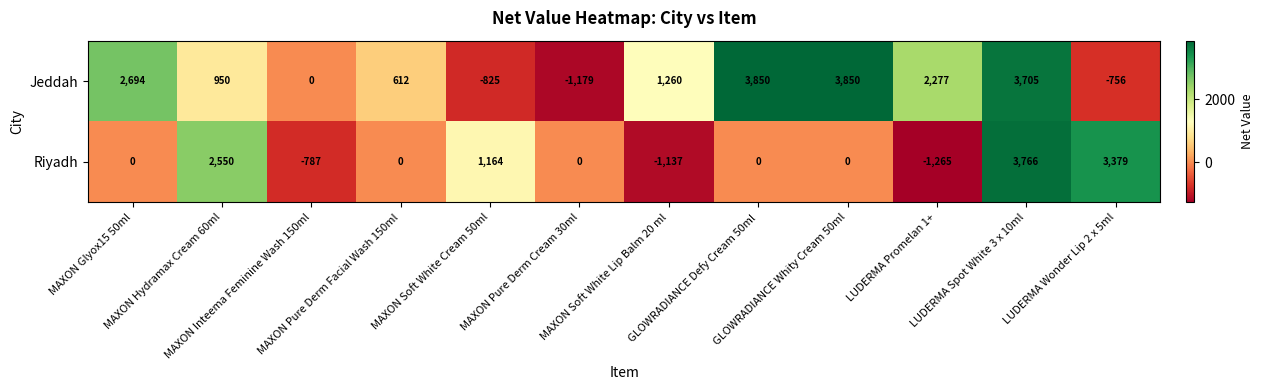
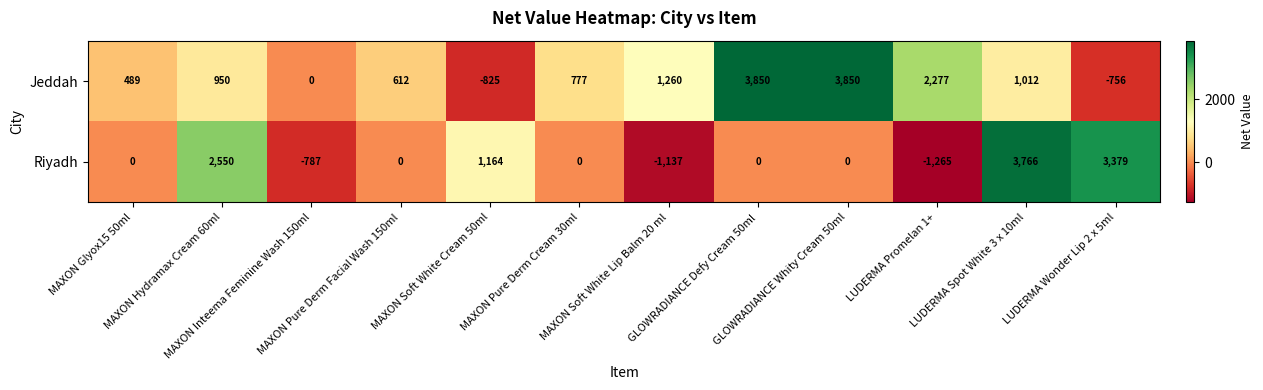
  {
    "Jeddah": {
-     "MAXON Glyox15 50ml": "2,694",
+     "MAXON Glyox15 50ml": "489",
      "MAXON Hydramax Cream 60ml": "950",
      "MAXON Inteema Feminine Wash 150ml": "0",
      "MAXON Pure Derm Facial Wash 150ml": "612",
      "MAXON Soft White Cream 50ml": "-825",
-     "MAXON Pure Derm Cream 30ml": "-1,179",
+     "MAXON Pure Derm Cream 30ml": "777",
      "MAXON Soft White Lip Balm 20 ml": "1,260",
      "GLOWRADIANCE Defy Cream 50ml": "3,850",
      "GLOWRADIANCE Whity Cream 50ml": "3,850",
      "LUDERMA Promelan 1+": "2,277",
-     "LUDERMA Spot White 3 x 10ml": "3,705",
+     "LUDERMA Spot White 3 x 10ml": "1,012",
      "LUDERMA Wonder Lip 2 x 5ml": "-756"
    },
    "Riyadh": {
      "MAXON Glyox15 50ml": "0",
      "MAXON Hydramax Cream 60ml": "2,550",
      "MAXON Inteema Feminine Wash 150ml": "-787",
      "MAXON Pure Derm Facial Wash 150ml": "0",
      "MAXON Soft White Cream 50ml": "1,164",
      "MAXON Pure Derm Cream 30ml": "0",
      "MAXON Soft White Lip Balm 20 ml": "-1,137",
      "GLOWRADIANCE Defy Cream 50ml": "0",
      "GLOWRADIANCE Whity Cream 50ml": "0",
      "LUDERMA Promelan 1+": "-1,265",
      "LUDERMA Spot White 3 x 10ml": "3,766",
      "LUDERMA Wonder Lip 2 x 5ml": "3,379"
    }
  }
